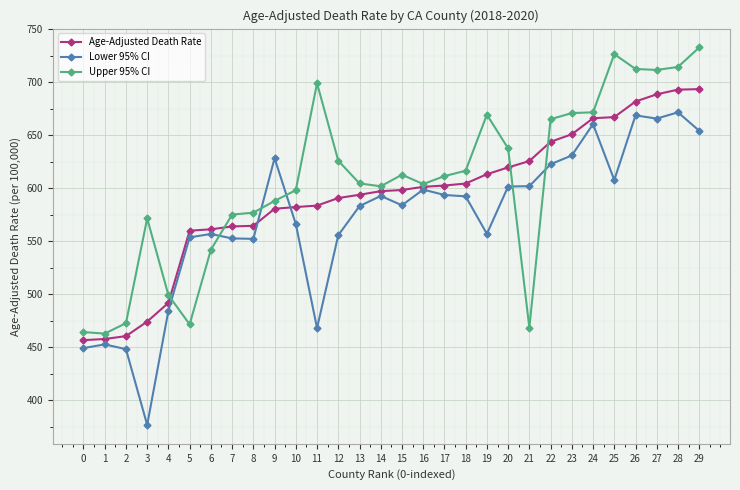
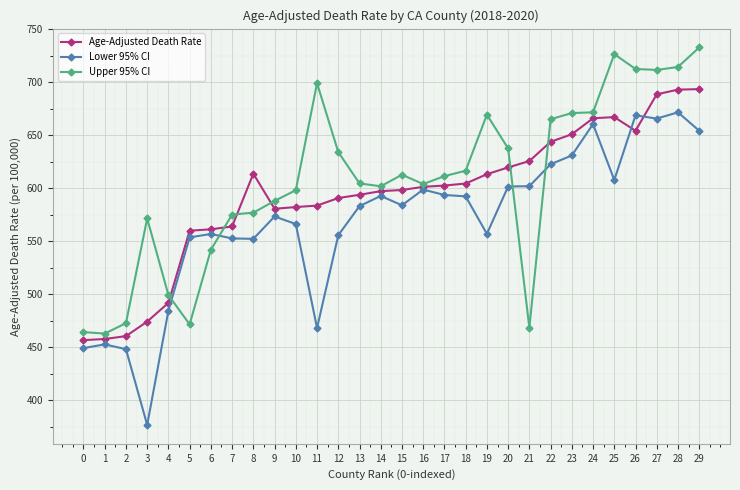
  {
    "Age-Adjusted Death Rate": {
      "0": 457,
      "1": 458,
      "2": 460,
      "3": 474,
      "4": 492,
      "5": 560,
      "6": 561,
      "7": 564,
-     "8": 565,
+     "8": 614,
      "9": 581,
      "10": 582,
      "11": 584,
      "12": 591,
      "13": 594,
      "14": 597,
      "15": 598,
      "16": 601,
      "17": 603,
      "18": 604,
      "19": 613,
      "20": 620,
      "21": 626,
      "22": 644,
      "23": 651,
      "24": 666,
      "25": 667,
-     "26": 682,
+     "26": 654,
      "27": 689,
      "28": 693,
      "29": 694
    },
    "Lower 95% CI": {
      "0": 449,
      "1": 453,
      "2": 448,
      "3": 377,
      "4": 484,
      "5": 554,
      "6": 557,
      "7": 553,
      "8": 552,
-     "9": 628,
+     "9": 573,
      "10": 566,
      "11": 468,
      "12": 556,
      "13": 583,
      "14": 593,
      "15": 584,
      "16": 599,
      "17": 594,
      "18": 592,
      "19": 557,
      "20": 602,
      "21": 602,
      "22": 623,
      "23": 631,
      "24": 661,
      "25": 608,
      "26": 669,
      "27": 666,
      "28": 672,
      "29": 654
    },
    "Upper 95% CI": {
      "0": 464,
      "1": 463,
      "2": 473,
      "3": 572,
      "4": 499,
      "5": 472,
      "6": 542,
      "7": 575,
      "8": 577,
      "9": 588,
      "10": 598,
      "11": 699,
-     "12": 626,
+     "12": 634,
      "13": 605,
      "14": 602,
      "15": 613,
      "16": 604,
      "17": 611,
      "18": 617,
      "19": 669,
      "20": 638,
      "21": 468,
      "22": 665,
      "23": 671,
      "24": 672,
      "25": 727,
      "26": 713,
      "27": 712,
      "28": 714,
      "29": 733
    }
  }
